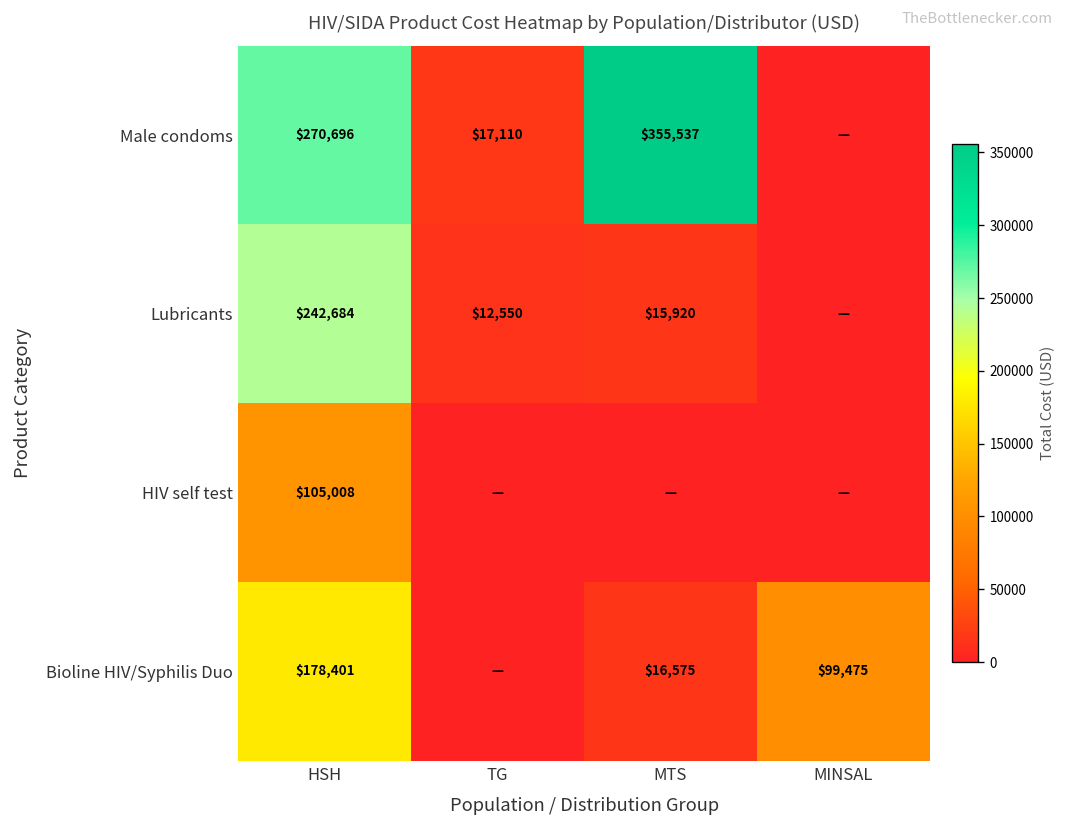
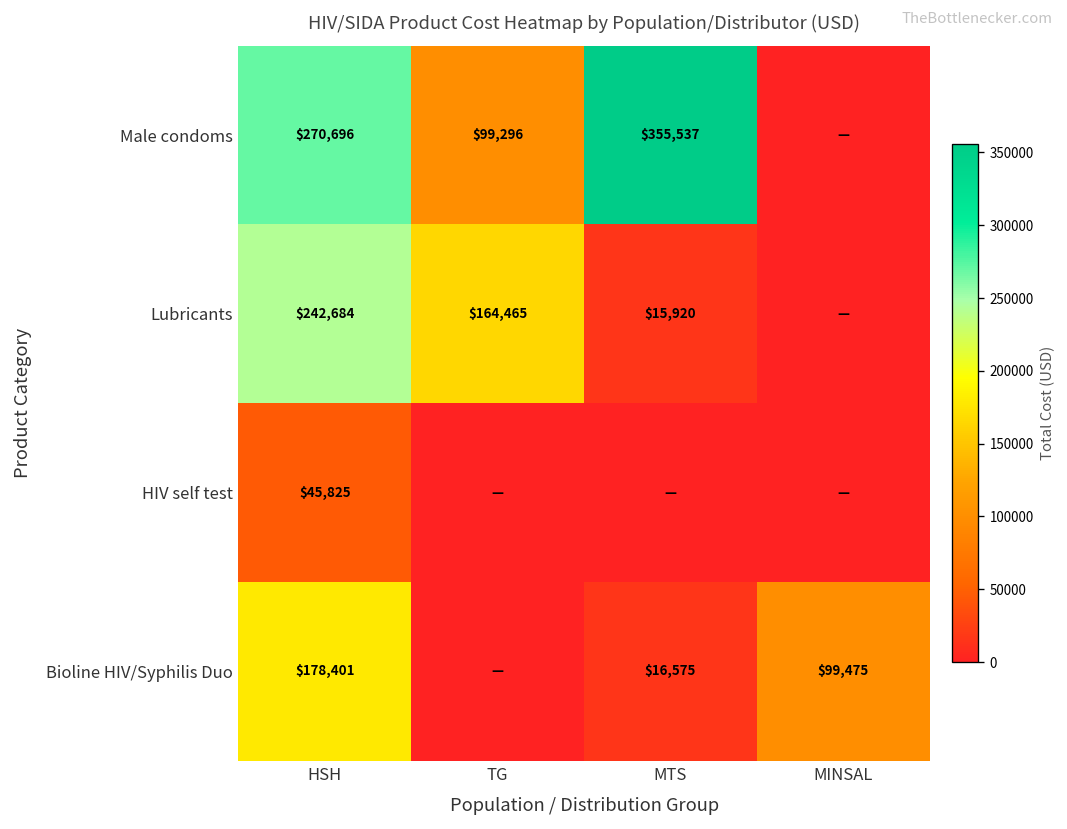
  {
    "Male condoms": {
      "HSH": "$270,696",
-     "TG": "$17,110",
+     "TG": "$99,296",
      "MTS": "$355,537"
    },
    "Lubricants": {
      "HSH": "$242,684",
-     "TG": "$12,550",
+     "TG": "$164,465",
      "MTS": "$15,920"
    },
    "HIV self test": {
-     "HSH": "$105,008"
+     "HSH": "$45,825"
    },
    "Bioline HIV/Syphilis Duo": {
      "HSH": "$178,401",
      "MTS": "$16,575",
      "MINSAL": "$99,475"
    }
  }
